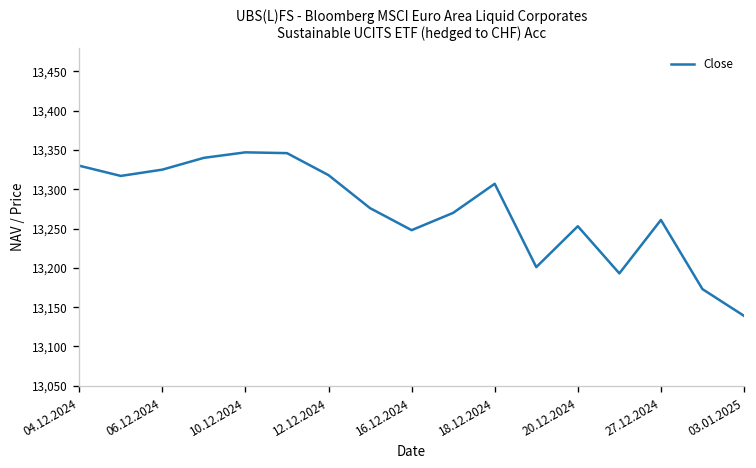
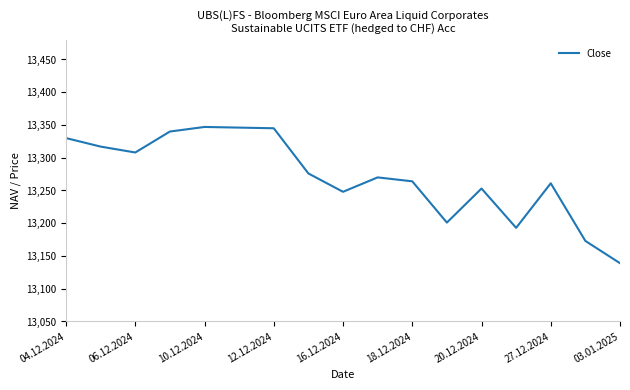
  {
    "04.12.2024": "13,330",
-   "06.12.2024": "13,330",
+   "06.12.2024": "13,310",
    "10.12.2024": "13,350",
-   "12.12.2024": "13,320",
+   "12.12.2024": "13,350",
    "16.12.2024": "13,250",
-   "18.12.2024": "13,310",
+   "18.12.2024": "13,260",
    "20.12.2024": "13,250",
    "27.12.2024": "13,260",
    "03.01.2025": "13,140"
  }
